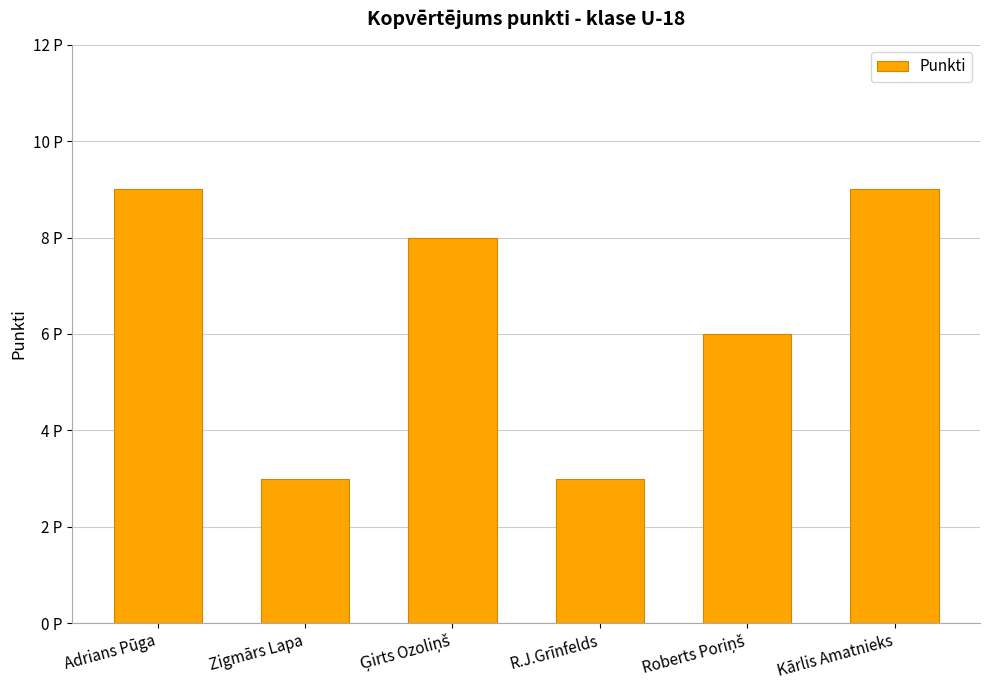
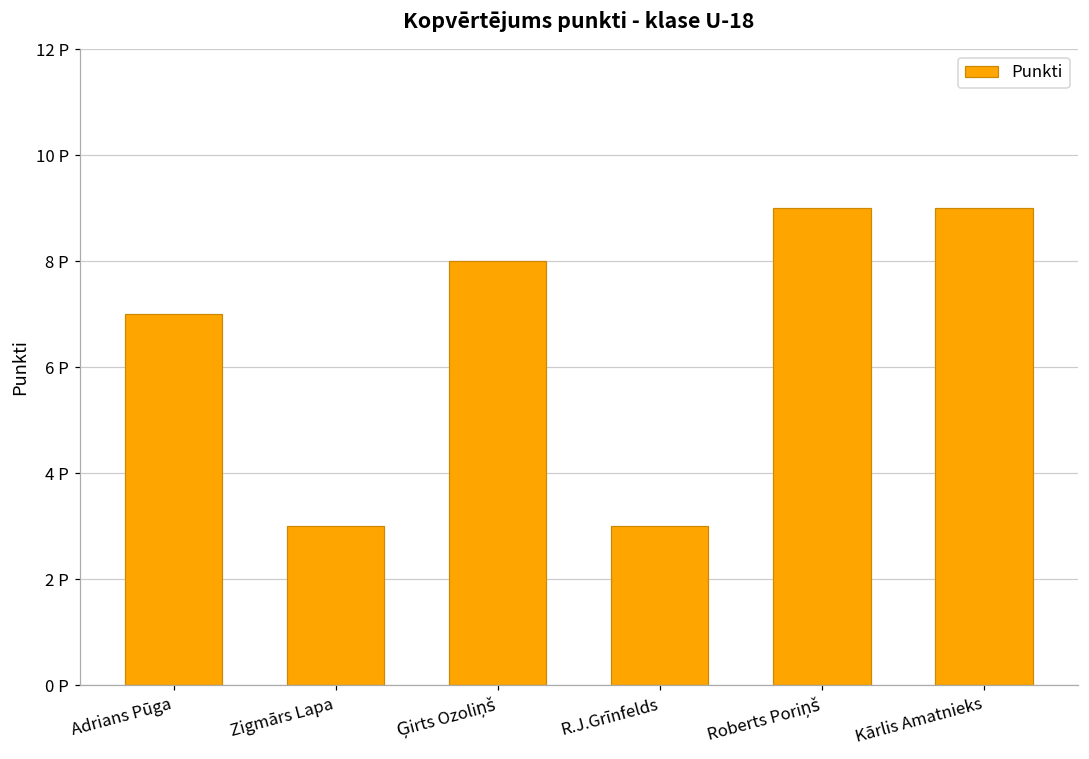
  {
-   "Adrians Pūga": "9 P",
+   "Adrians Pūga": "7 P",
    "Zigmārs Lapa": "3 P",
    "Ģirts Ozoliņš": "8 P",
    "R.J.Grīnfelds": "3 P",
-   "Roberts Poriņš": "6 P",
+   "Roberts Poriņš": "9 P",
    "Kārlis Amatnieks": "9 P"
  }
